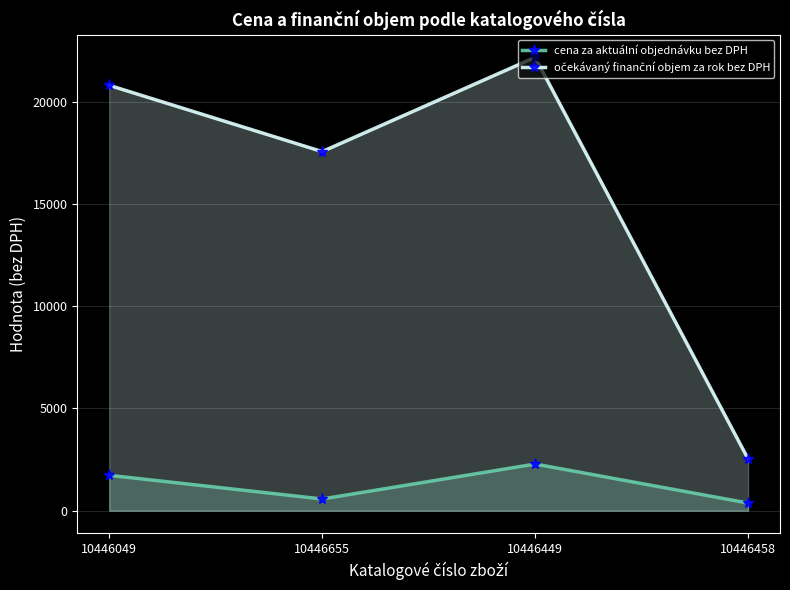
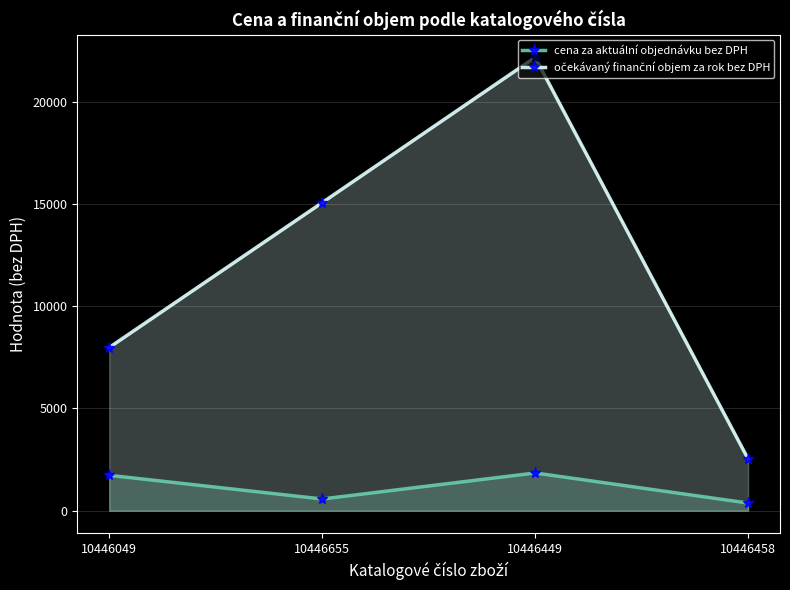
  {
    "cena za aktuální objednávku bez DPH": {
      "10446049": 1700,
      "10446655": 600,
-     "10446449": 2300,
+     "10446449": 1800,
      "10446458": 400
    },
    "očekávaný finanční objem za rok bez DPH": {
-     "10446049": 20800,
-     "10446655": 17600,
+     "10446049": 8000,
+     "10446655": 15100,
      "10446458": 2500
    }
  }
